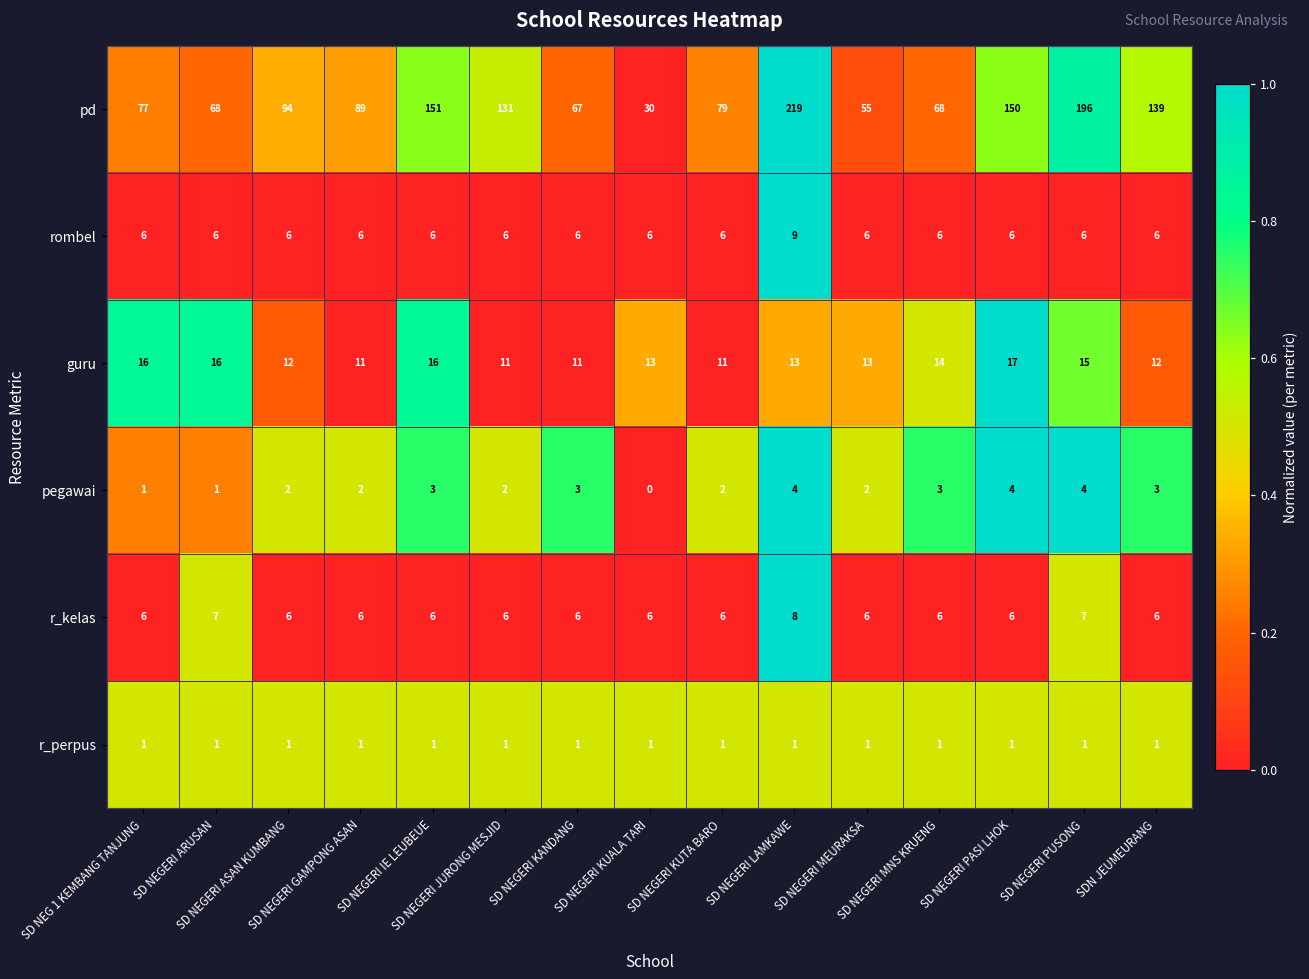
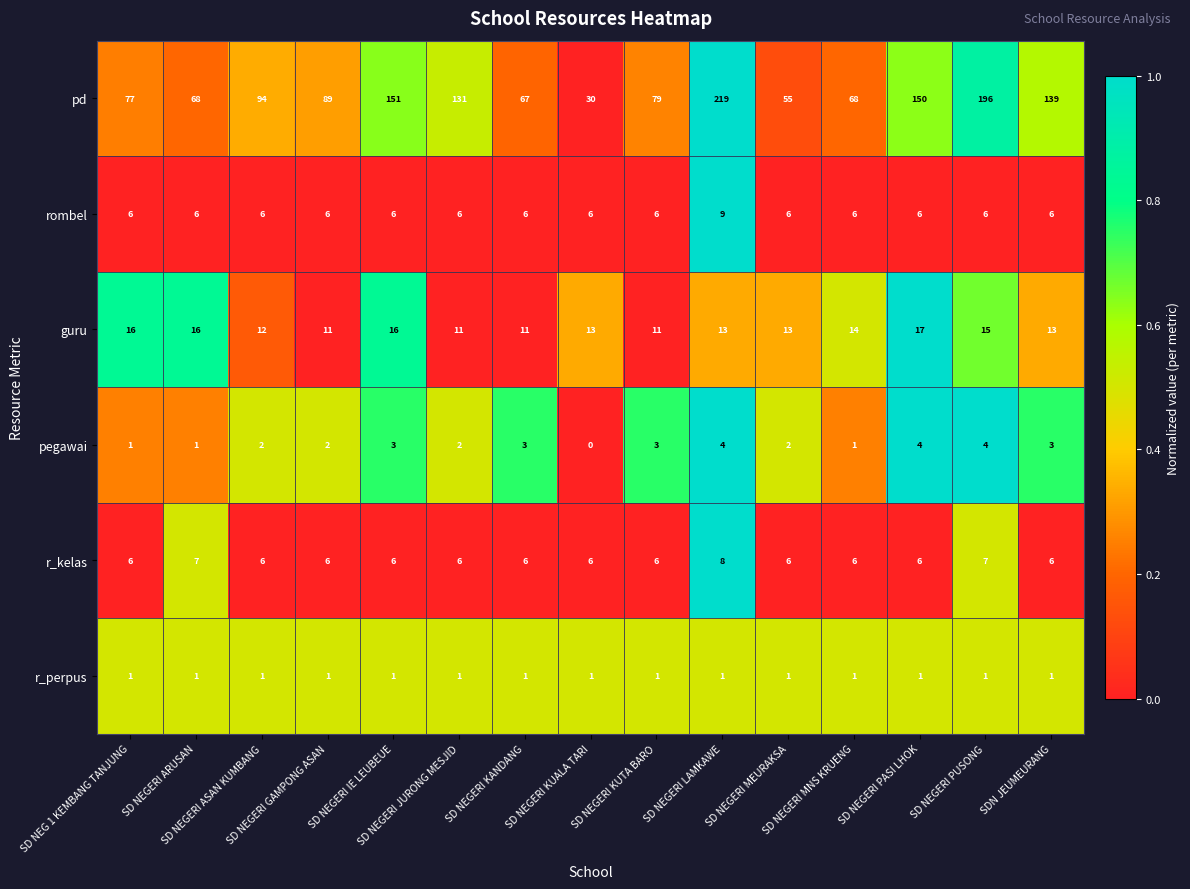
  {
    "pd": {
      "SD NEG 1 KEMBANG TANJUNG": 77,
      "SD NEGERI ARUSAN": 68,
      "SD NEGERI ASAN KUMBANG": 94,
      "SD NEGERI GAMPONG ASAN": 89,
      "SD NEGERI IE LEUBEUE": 151,
      "SD NEGERI JURONG MESJID": 131,
      "SD NEGERI KANDANG": 67,
      "SD NEGERI KUALA TARI": 30,
      "SD NEGERI KUTA BARO": 79,
      "SD NEGERI LAMKAWE": 219,
      "SD NEGERI MEURAKSA": 55,
      "SD NEGERI MNS KRUENG": 68,
      "SD NEGERI PASI LHOK": 150,
      "SD NEGERI PUSONG": 196,
      "SDN JEUMEURANG": 139
    },
    "rombel": {
      "SD NEG 1 KEMBANG TANJUNG": 6,
      "SD NEGERI ARUSAN": 6,
      "SD NEGERI ASAN KUMBANG": 6,
      "SD NEGERI GAMPONG ASAN": 6,
      "SD NEGERI IE LEUBEUE": 6,
      "SD NEGERI JURONG MESJID": 6,
      "SD NEGERI KANDANG": 6,
      "SD NEGERI KUALA TARI": 6,
      "SD NEGERI KUTA BARO": 6,
      "SD NEGERI LAMKAWE": 9,
      "SD NEGERI MEURAKSA": 6,
      "SD NEGERI MNS KRUENG": 6,
      "SD NEGERI PASI LHOK": 6,
      "SD NEGERI PUSONG": 6,
      "SDN JEUMEURANG": 6
    },
    "guru": {
      "SD NEG 1 KEMBANG TANJUNG": 16,
      "SD NEGERI ARUSAN": 16,
      "SD NEGERI ASAN KUMBANG": 12,
      "SD NEGERI GAMPONG ASAN": 11,
      "SD NEGERI IE LEUBEUE": 16,
      "SD NEGERI JURONG MESJID": 11,
      "SD NEGERI KANDANG": 11,
      "SD NEGERI KUALA TARI": 13,
      "SD NEGERI KUTA BARO": 11,
      "SD NEGERI LAMKAWE": 13,
      "SD NEGERI MEURAKSA": 13,
      "SD NEGERI MNS KRUENG": 14,
      "SD NEGERI PASI LHOK": 17,
      "SD NEGERI PUSONG": 15,
-     "SDN JEUMEURANG": 12
+     "SDN JEUMEURANG": 13
    },
    "pegawai": {
      "SD NEG 1 KEMBANG TANJUNG": 1,
      "SD NEGERI ARUSAN": 1,
      "SD NEGERI ASAN KUMBANG": 2,
      "SD NEGERI GAMPONG ASAN": 2,
      "SD NEGERI IE LEUBEUE": 3,
      "SD NEGERI JURONG MESJID": 2,
      "SD NEGERI KANDANG": 3,
      "SD NEGERI KUALA TARI": 0,
-     "SD NEGERI KUTA BARO": 2,
+     "SD NEGERI KUTA BARO": 3,
      "SD NEGERI LAMKAWE": 4,
      "SD NEGERI MEURAKSA": 2,
-     "SD NEGERI MNS KRUENG": 3,
+     "SD NEGERI MNS KRUENG": 1,
      "SD NEGERI PASI LHOK": 4,
      "SD NEGERI PUSONG": 4,
      "SDN JEUMEURANG": 3
    },
    "r_kelas": {
      "SD NEG 1 KEMBANG TANJUNG": 6,
      "SD NEGERI ARUSAN": 7,
      "SD NEGERI ASAN KUMBANG": 6,
      "SD NEGERI GAMPONG ASAN": 6,
      "SD NEGERI IE LEUBEUE": 6,
      "SD NEGERI JURONG MESJID": 6,
      "SD NEGERI KANDANG": 6,
      "SD NEGERI KUALA TARI": 6,
      "SD NEGERI KUTA BARO": 6,
      "SD NEGERI LAMKAWE": 8,
      "SD NEGERI MEURAKSA": 6,
      "SD NEGERI MNS KRUENG": 6,
      "SD NEGERI PASI LHOK": 6,
      "SD NEGERI PUSONG": 7,
      "SDN JEUMEURANG": 6
    },
    "r_perpus": {
      "SD NEG 1 KEMBANG TANJUNG": 1,
      "SD NEGERI ARUSAN": 1,
      "SD NEGERI ASAN KUMBANG": 1,
      "SD NEGERI GAMPONG ASAN": 1,
      "SD NEGERI IE LEUBEUE": 1,
      "SD NEGERI JURONG MESJID": 1,
      "SD NEGERI KANDANG": 1,
      "SD NEGERI KUALA TARI": 1,
      "SD NEGERI KUTA BARO": 1,
      "SD NEGERI LAMKAWE": 1,
      "SD NEGERI MEURAKSA": 1,
      "SD NEGERI MNS KRUENG": 1,
      "SD NEGERI PASI LHOK": 1,
      "SD NEGERI PUSONG": 1,
      "SDN JEUMEURANG": 1
    }
  }
